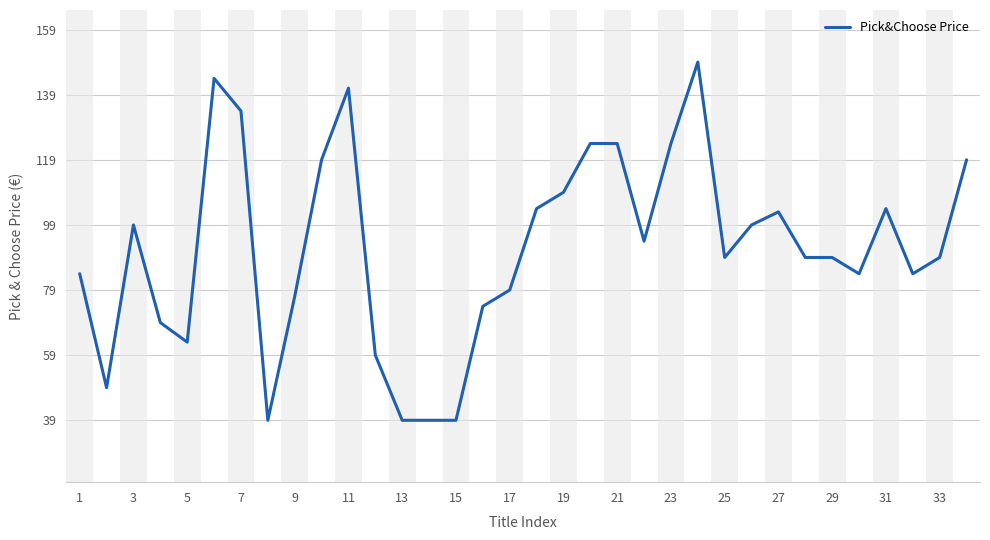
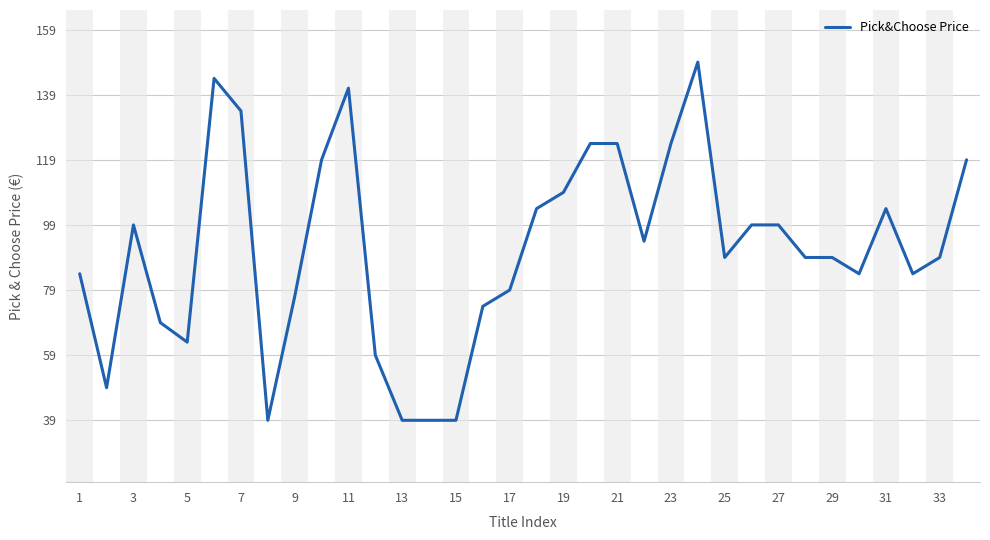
  {
    "1": 84,
    "3": 99,
    "5": 63,
    "7": 134,
    "9": 77,
    "11": 141,
    "13": 39,
    "15": 39,
    "17": 79,
    "19": 109,
    "21": 124,
    "23": 124,
    "25": 89,
-   "27": 103,
+   "27": 99,
    "29": 89,
    "31": 104,
    "33": 89
  }
